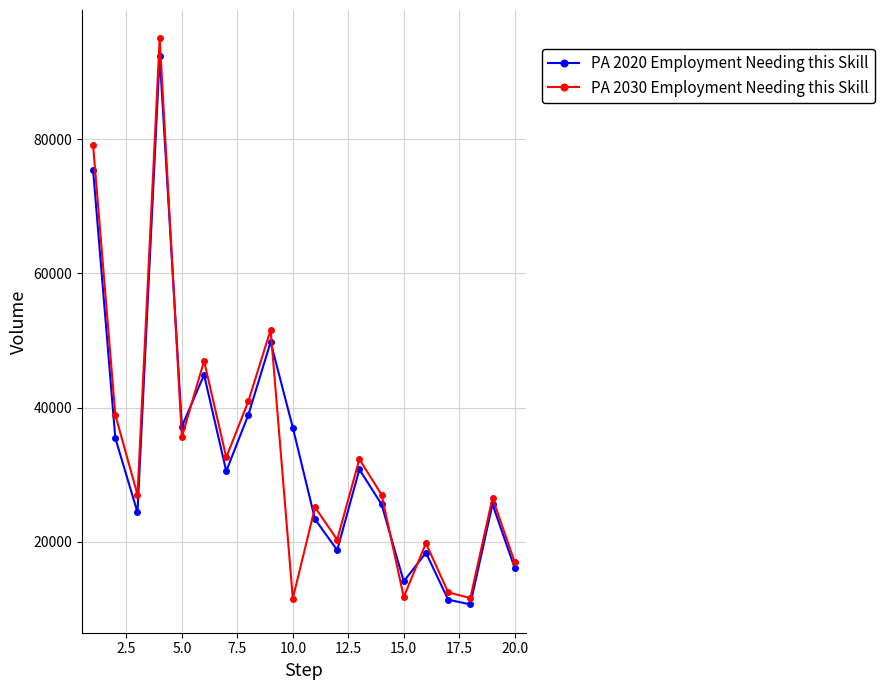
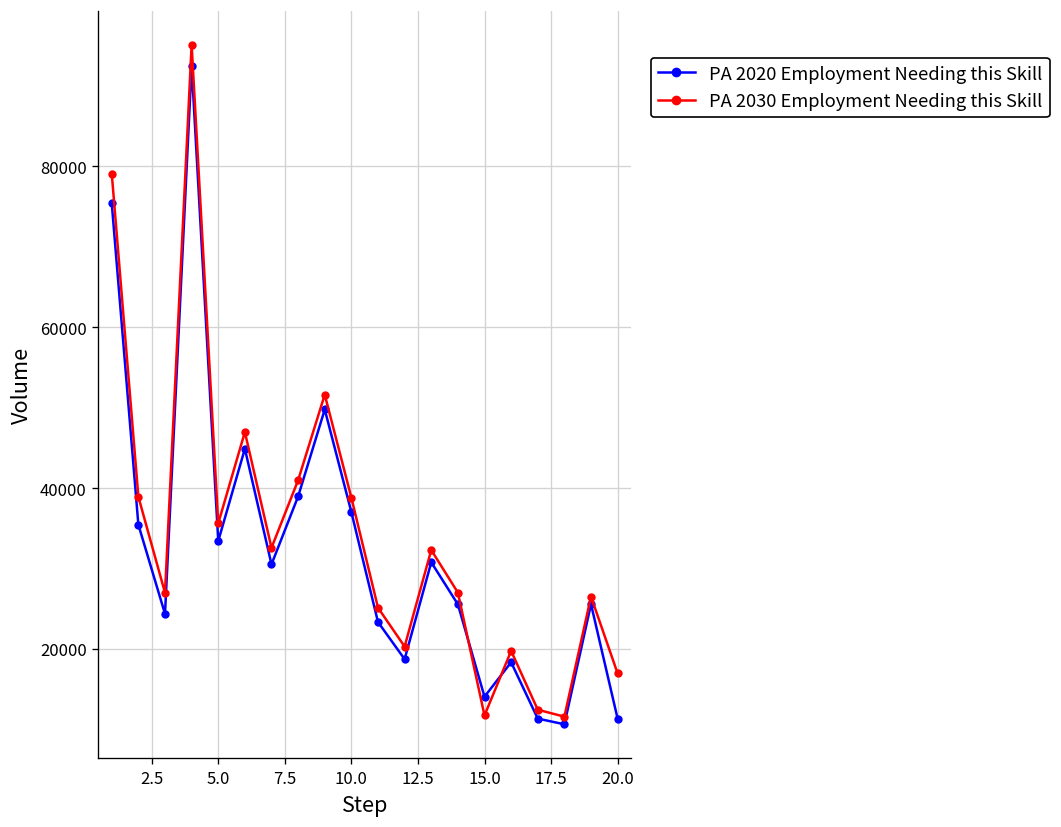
  {
    "PA 2020 Employment Needing this Skill": {
-     "5.0": 37000,
+     "5.0": 33000,
      "10.0": 37000,
      "15.0": 14000,
-     "20.0": 16000
+     "20.0": 11000
    },
    "PA 2030 Employment Needing this Skill": {
      "5.0": 36000,
-     "10.0": 12000,
+     "10.0": 39000,
      "15.0": 12000,
      "20.0": 17000
    }
  }
